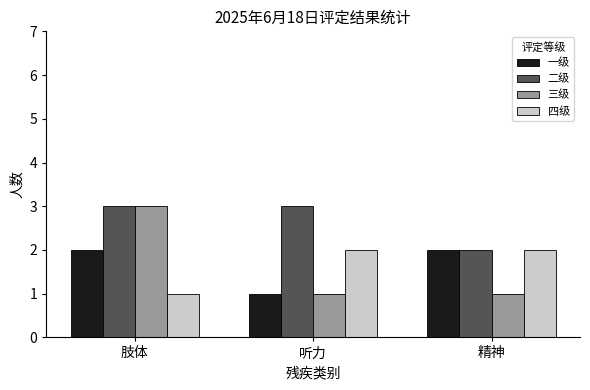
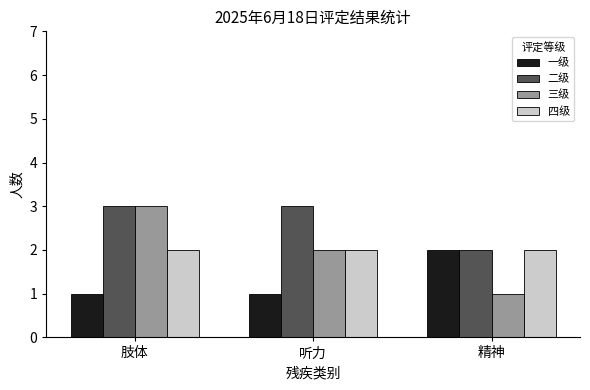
  {
    "一级": {
-     "肢体": 2,
+     "肢体": 1,
      "听力": 1,
      "精神": 2
    },
    "二级": {
      "肢体": 3,
      "听力": 3,
      "精神": 2
    },
    "三级": {
      "肢体": 3,
-     "听力": 1,
+     "听力": 2,
      "精神": 1
    },
    "四级": {
-     "肢体": 1,
+     "肢体": 2,
      "听力": 2,
      "精神": 2
    }
  }
